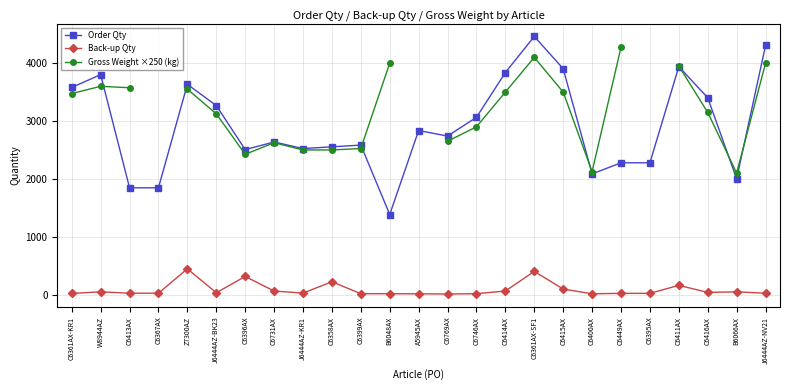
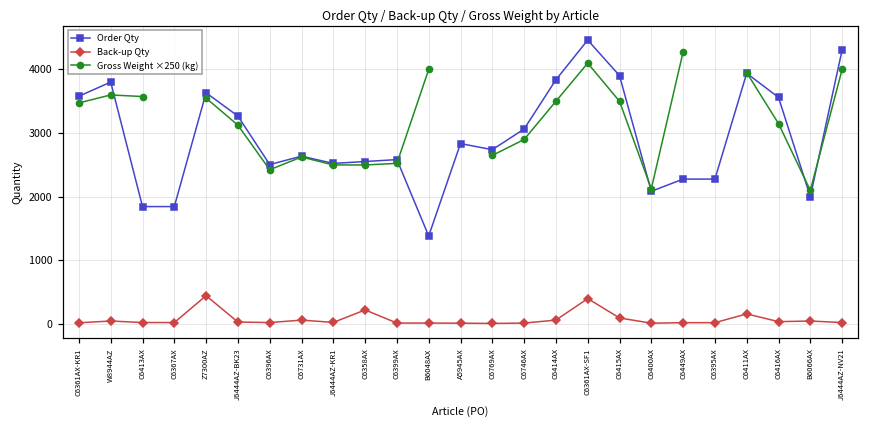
  {
    "Order Qty": {
      "C6361AX-KR1": 3600,
      "W8944AZ": 3800,
      "C6413AX": 1800,
      "C6367AX": 1800,
      "Z7300AZ": 3600,
      "J6444AZ-BK23": 3300,
      "C6396AX": 2500,
      "C6358AX": 2600,
      "C6399AX": 2600,
      "B6048AX": 1400,
      "A5945AX": 2800,
      "C6769AX": 2700,
      "C6746AX": 3100,
      "C6414AX": 3800,
      "C6361AX-SF1": 4500,
      "C6415AX": 3900,
      "C6449AX": 2300,
      "C6395AX": 2300,
-     "C6416AX": 3400,
+     "C6416AX": 3600,
      "B6066AX": 2000,
      "J6444AZ-NV21": 4300
    },
    "Back-up Qty": {
      "C6361AX-KR1": 0,
      "W8944AZ": 0,
      "C6413AX": 0,
      "C6367AX": 0,
      "Z7300AZ": 400,
      "J6444AZ-BK23": 0,
-     "C6396AX": 300,
+     "C6396AX": 0,
      "C6731AX": 100,
      "J6444AZ-KR1": 0,
      "C6358AX": 200,
      "C6399AX": 0,
      "B6048AX": 0,
      "A5945AX": 0,
      "C6769AX": 0,
      "C6746AX": 0,
      "C6414AX": 100,
      "C6361AX-SF1": 400,
      "C6415AX": 100,
      "C6400AX": 0,
      "C6449AX": 0,
      "C6395AX": 0,
      "C6411AX": 200,
      "C6416AX": 0,
      "B6066AX": 0,
      "J6444AZ-NV21": 0
    },
    "Gross Weight ×250 (kg)": {
      "C6361AX-KR1": 3500,
      "W8944AZ": 3600,
      "C6413AX": 3600,
      "Z7300AZ": 3600,
      "J6444AZ-BK23": 3100,
      "C6396AX": 2400,
      "C6358AX": 2500,
      "C6399AX": 2500,
      "B6048AX": 4000,
      "C6769AX": 2700,
      "C6746AX": 2900,
      "C6414AX": 3500,
      "C6361AX-SF1": 4100,
      "C6415AX": 3500,
      "C6449AX": 4300,
      "C6416AX": 3200,
      "B6066AX": 2100,
      "J6444AZ-NV21": 4000
    }
  }
